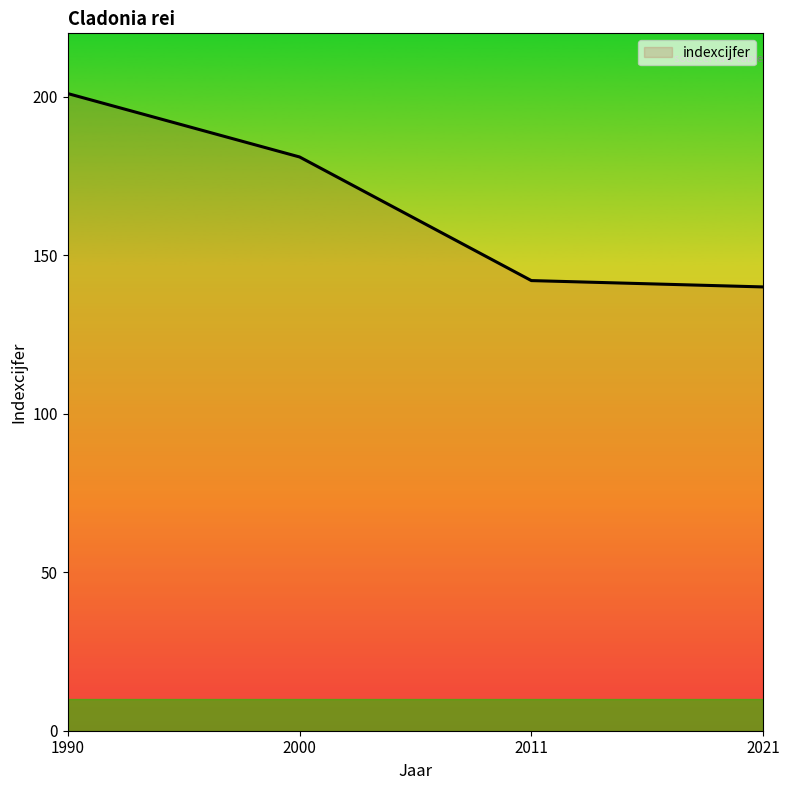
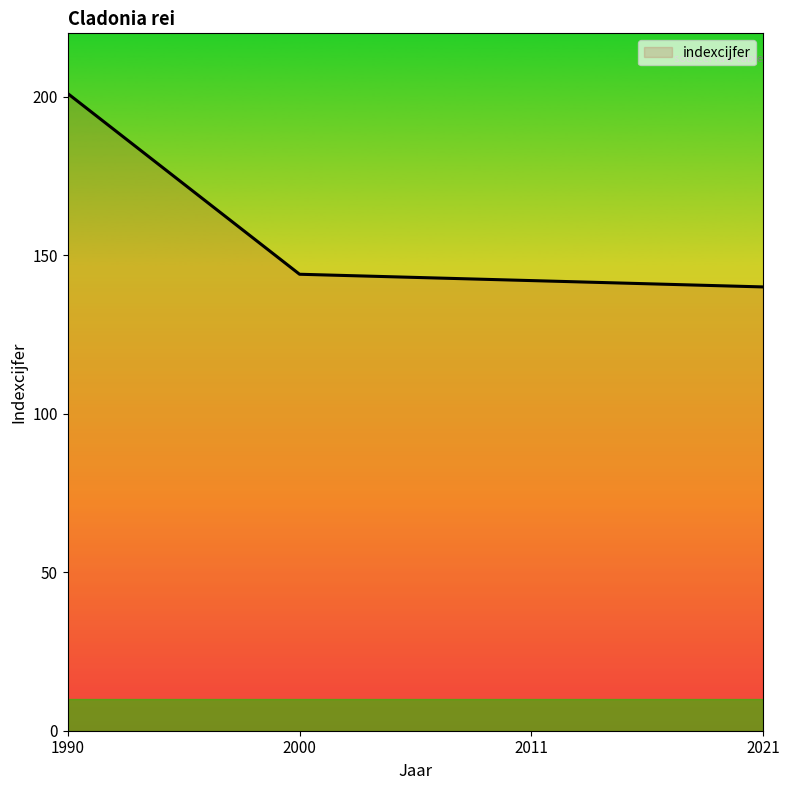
  {
    "1990": 201,
-   "2000": 181,
+   "2000": 144,
    "2011": 142,
    "2021": 140
  }
